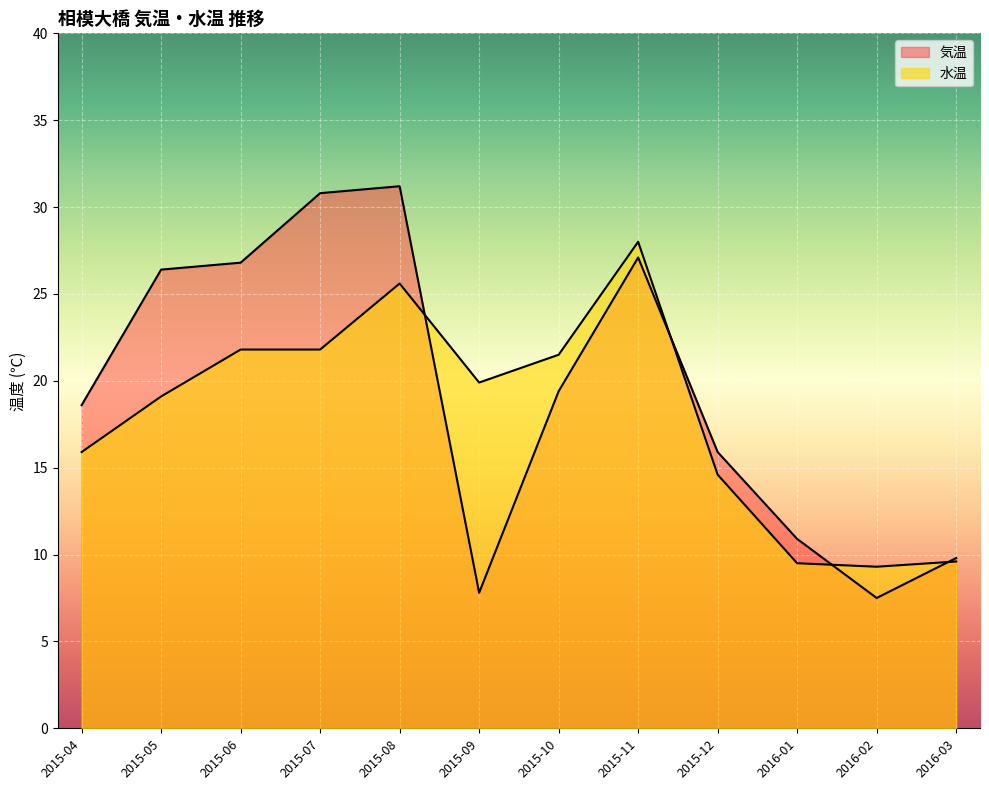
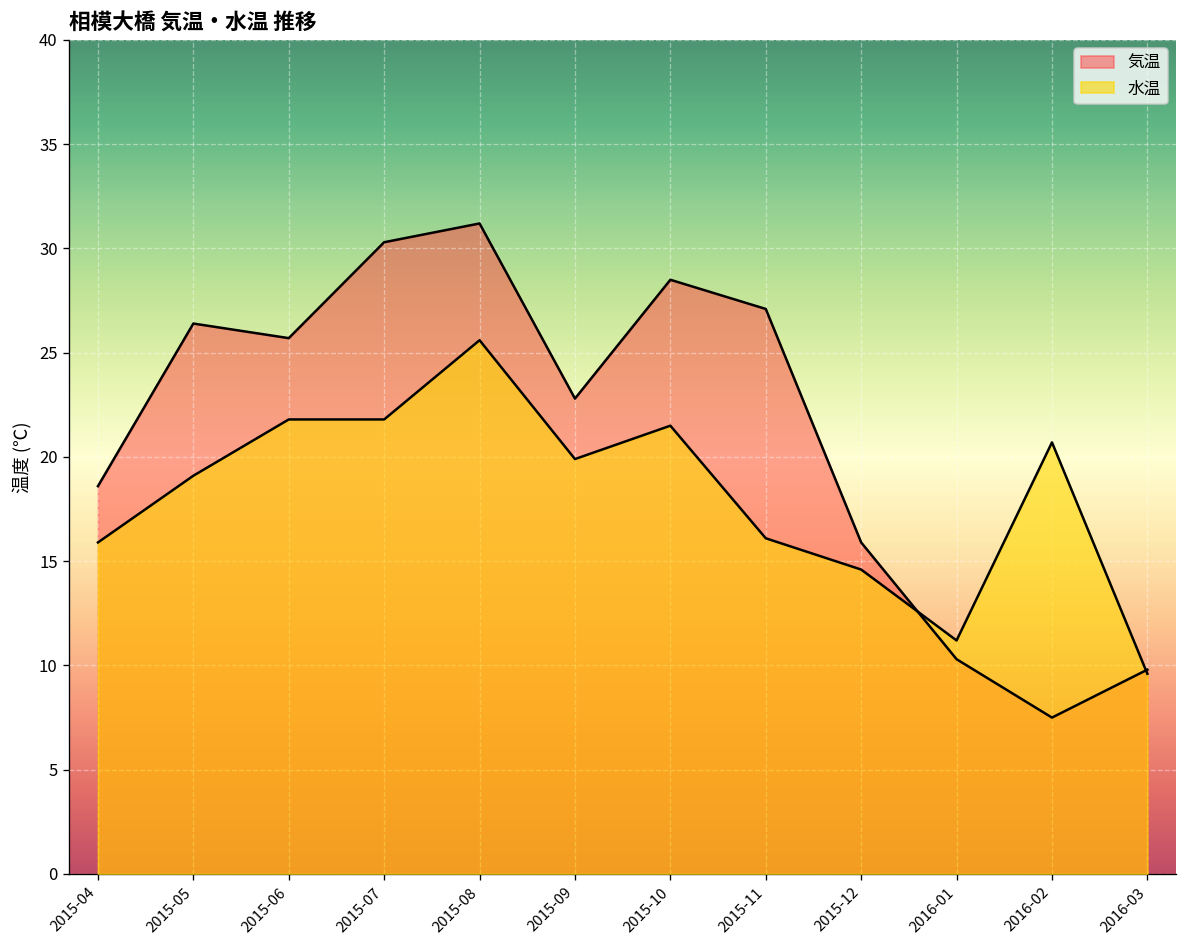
  {
    "気温": {
      "2015-04": 18.6,
      "2015-05": 26.4,
-     "2015-06": 26.8,
-     "2015-07": 30.8,
+     "2015-06": 25.7,
+     "2015-07": 30.3,
      "2015-08": 31.2,
-     "2015-09": 7.8,
-     "2015-10": 19.4,
+     "2015-09": 22.8,
+     "2015-10": 28.5,
      "2015-11": 27.1,
      "2015-12": 15.9,
-     "2016-01": 10.9,
+     "2016-01": 10.3,
      "2016-02": 7.5,
      "2016-03": 9.8
    },
    "水温": {
      "2015-04": 15.9,
      "2015-05": 19.1,
      "2015-06": 21.8,
      "2015-07": 21.8,
      "2015-08": 25.6,
      "2015-09": 19.9,
      "2015-10": 21.5,
-     "2015-11": 28.0,
+     "2015-11": 16.1,
      "2015-12": 14.6,
-     "2016-01": 9.5,
-     "2016-02": 9.3,
+     "2016-01": 11.2,
+     "2016-02": 20.7,
      "2016-03": 9.6
    }
  }
